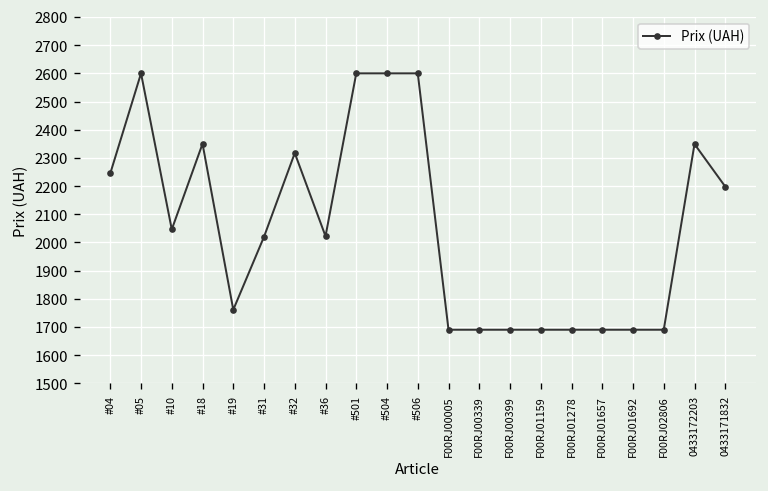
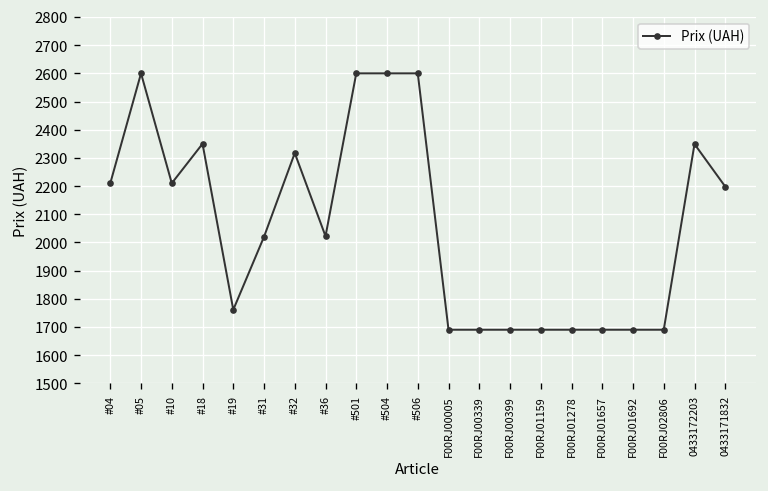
  {
-   "#04": 2250,
+   "#04": 2210,
    "#05": 2600,
-   "#10": 2050,
+   "#10": 2210,
    "#18": 2350,
    "#19": 1760,
    "#31": 2020,
    "#32": 2320,
    "#36": 2020,
    "#501": 2600,
    "#504": 2600,
    "#506": 2600,
    "F00RJ00005": 1690,
    "F00RJ00339": 1690,
    "F00RJ00399": 1690,
    "F00RJ01159": 1690,
    "F00RJ01278": 1690,
    "F00RJ01657": 1690,
    "F00RJ01692": 1690,
    "F00RJ02806": 1690,
    "0433172203": 2350,
    "0433171832": 2200
  }
